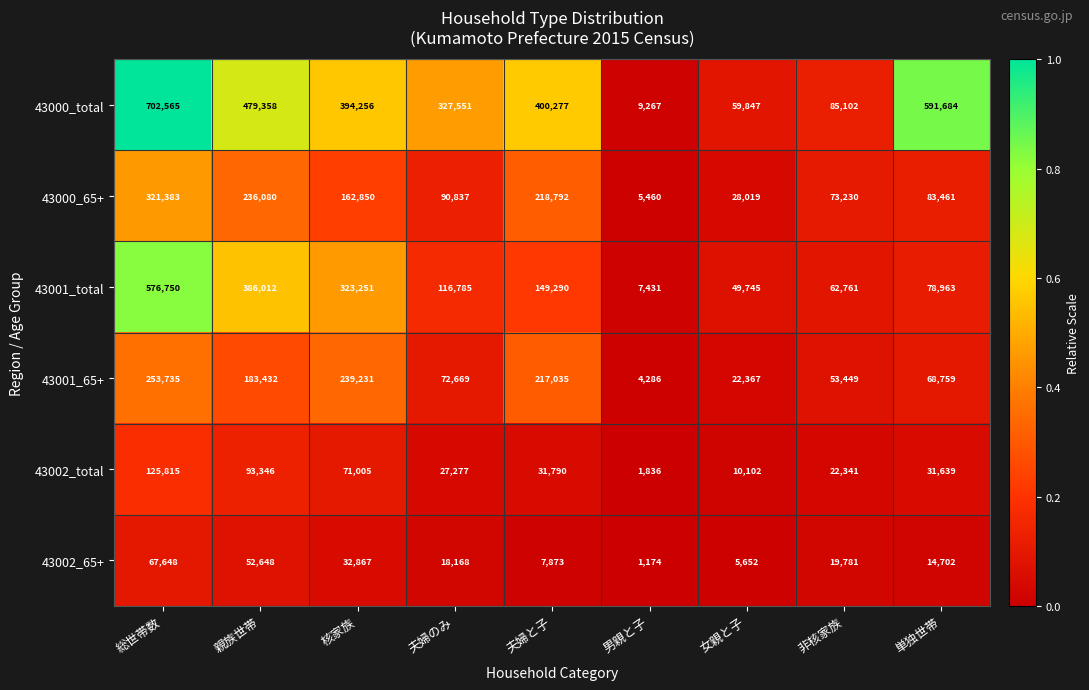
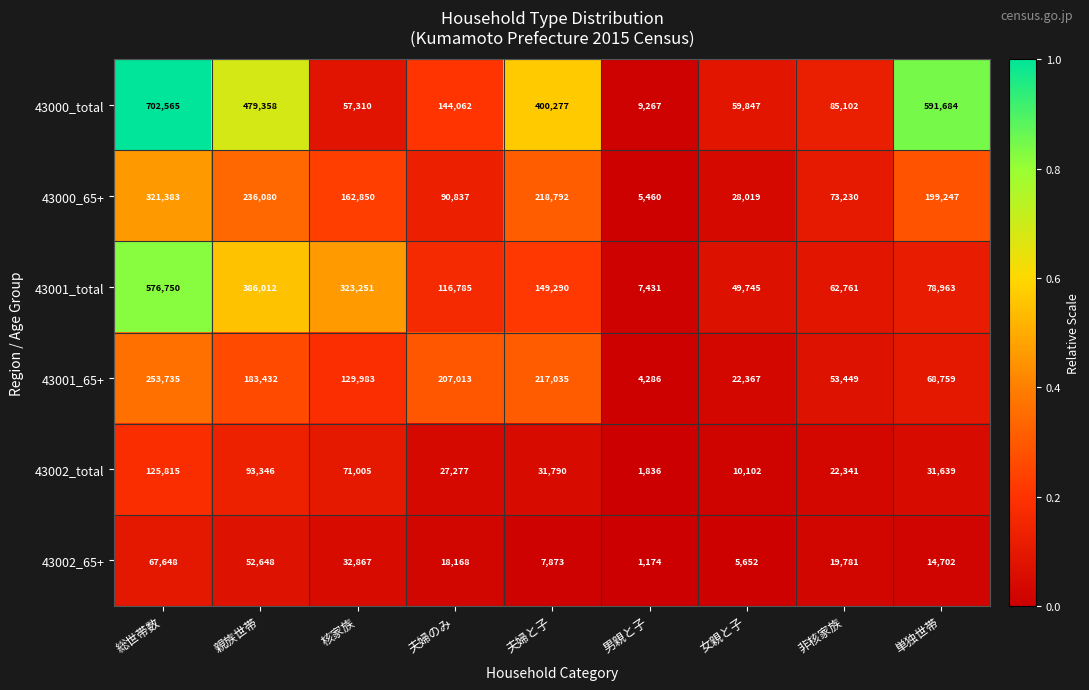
  {
    "43000_total": {
      "総世帯数": "702,565",
      "親族世帯": "479,358",
-     "核家族": "394,256",
-     "夫婦のみ": "327,551",
+     "核家族": "57,310",
+     "夫婦のみ": "144,062",
      "夫婦と子": "400,277",
      "男親と子": "9,267",
      "女親と子": "59,847",
      "非核家族": "85,102",
      "単独世帯": "591,684"
    },
    "43000_65+": {
      "総世帯数": "321,383",
      "親族世帯": "236,080",
      "核家族": "162,850",
      "夫婦のみ": "90,837",
      "夫婦と子": "218,792",
      "男親と子": "5,460",
      "女親と子": "28,019",
      "非核家族": "73,230",
-     "単独世帯": "83,461"
+     "単独世帯": "199,247"
    },
    "43001_total": {
      "総世帯数": "576,750",
      "親族世帯": "386,012",
      "核家族": "323,251",
      "夫婦のみ": "116,785",
      "夫婦と子": "149,290",
      "男親と子": "7,431",
      "女親と子": "49,745",
      "非核家族": "62,761",
      "単独世帯": "78,963"
    },
    "43001_65+": {
      "総世帯数": "253,735",
      "親族世帯": "183,432",
-     "核家族": "239,231",
-     "夫婦のみ": "72,669",
+     "核家族": "129,983",
+     "夫婦のみ": "207,013",
      "夫婦と子": "217,035",
      "男親と子": "4,286",
      "女親と子": "22,367",
      "非核家族": "53,449",
      "単独世帯": "68,759"
    },
    "43002_total": {
      "総世帯数": "125,815",
      "親族世帯": "93,346",
      "核家族": "71,005",
      "夫婦のみ": "27,277",
      "夫婦と子": "31,790",
      "男親と子": "1,836",
      "女親と子": "10,102",
      "非核家族": "22,341",
      "単独世帯": "31,639"
    },
    "43002_65+": {
      "総世帯数": "67,648",
      "親族世帯": "52,648",
      "核家族": "32,867",
      "夫婦のみ": "18,168",
      "夫婦と子": "7,873",
      "男親と子": "1,174",
      "女親と子": "5,652",
      "非核家族": "19,781",
      "単独世帯": "14,702"
    }
  }
